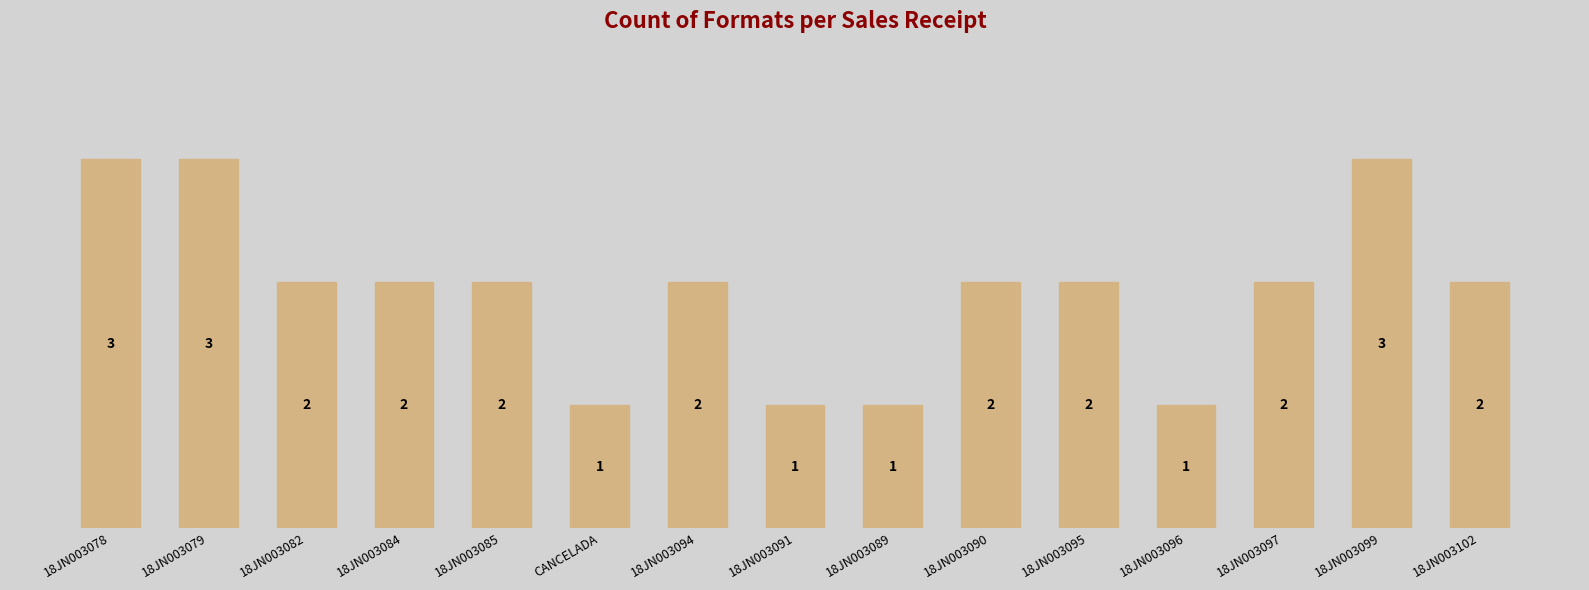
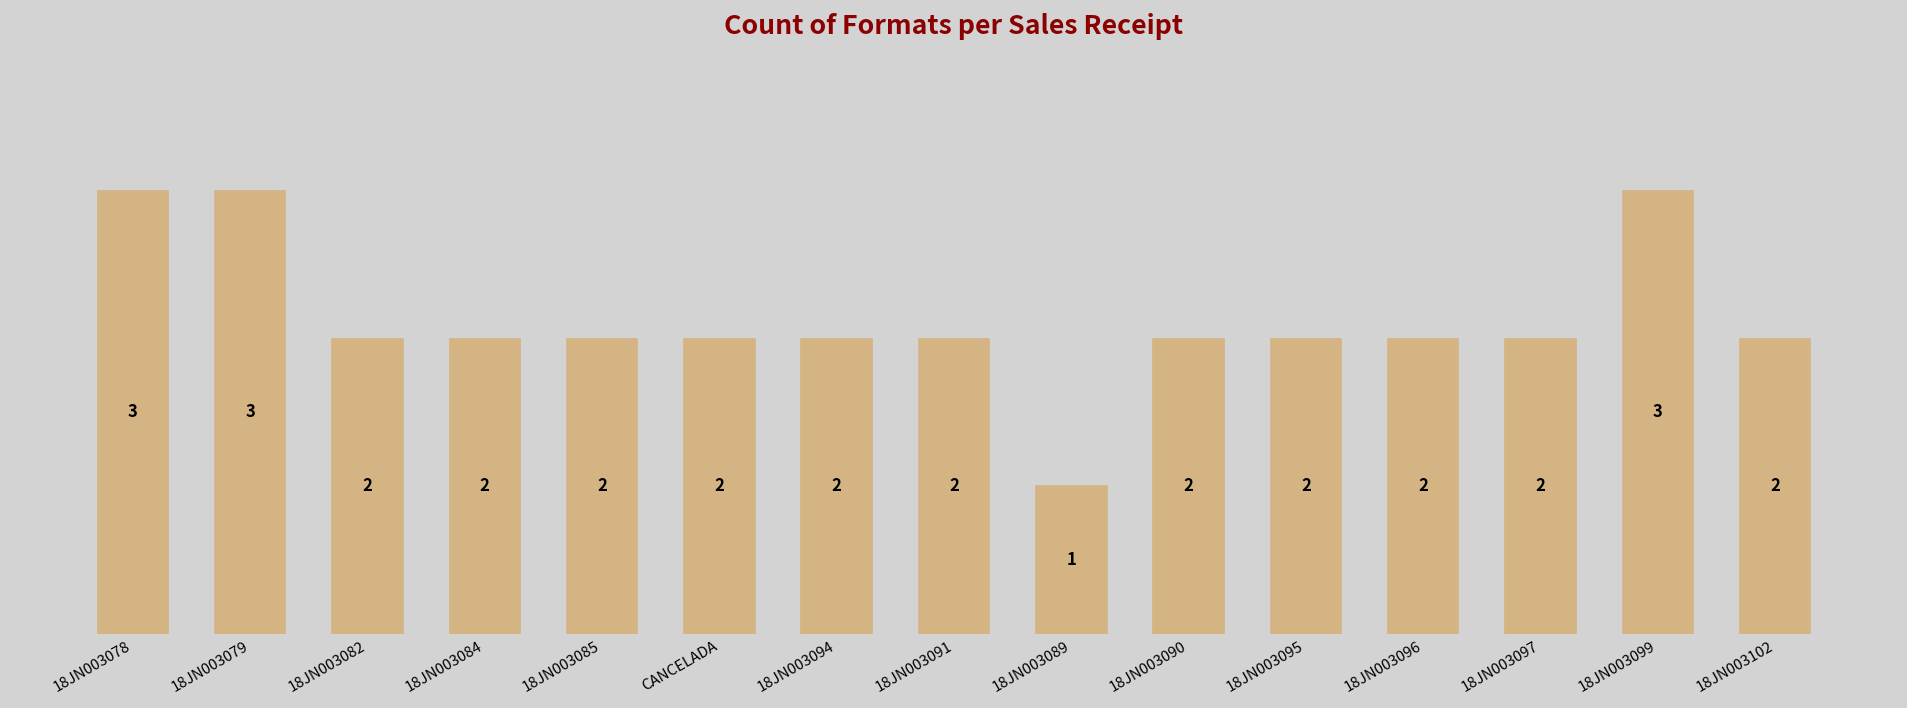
  {
    "18JN003078": 3,
    "18JN003079": 3,
    "18JN003082": 2,
    "18JN003084": 2,
    "18JN003085": 2,
-   "CANCELADA": 1,
+   "CANCELADA": 2,
    "18JN003094": 2,
-   "18JN003091": 1,
+   "18JN003091": 2,
    "18JN003089": 1,
    "18JN003090": 2,
    "18JN003095": 2,
-   "18JN003096": 1,
+   "18JN003096": 2,
    "18JN003097": 2,
    "18JN003099": 3,
    "18JN003102": 2
  }
